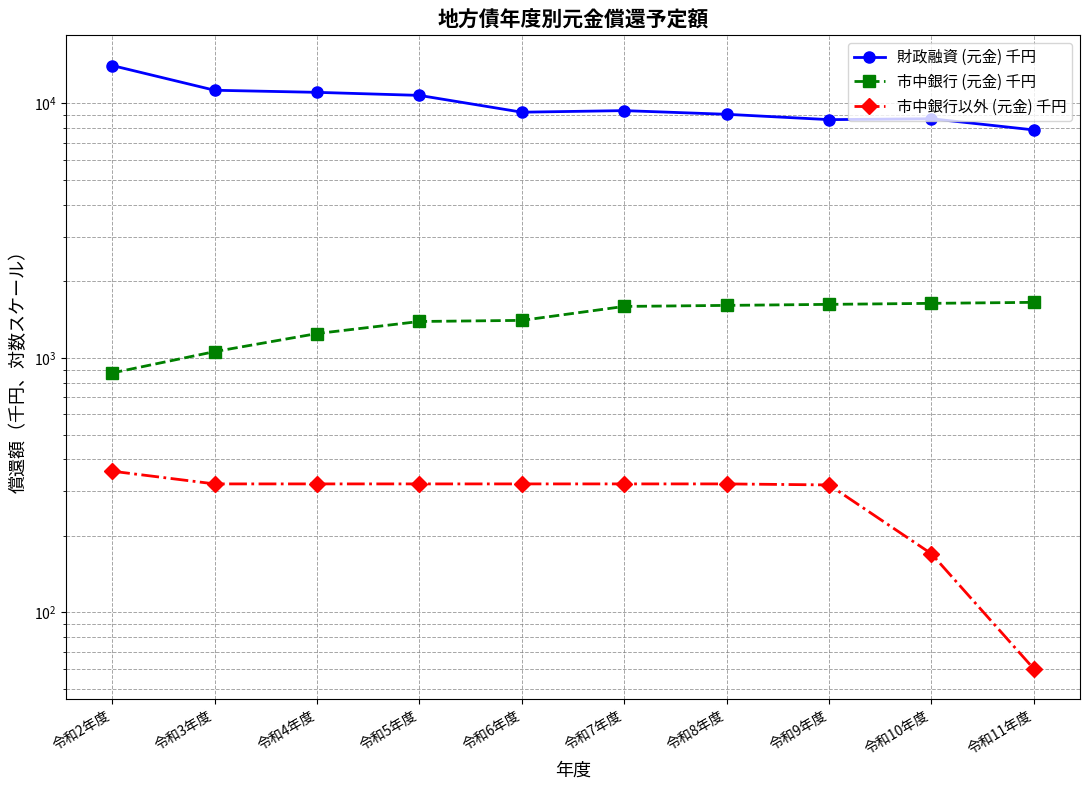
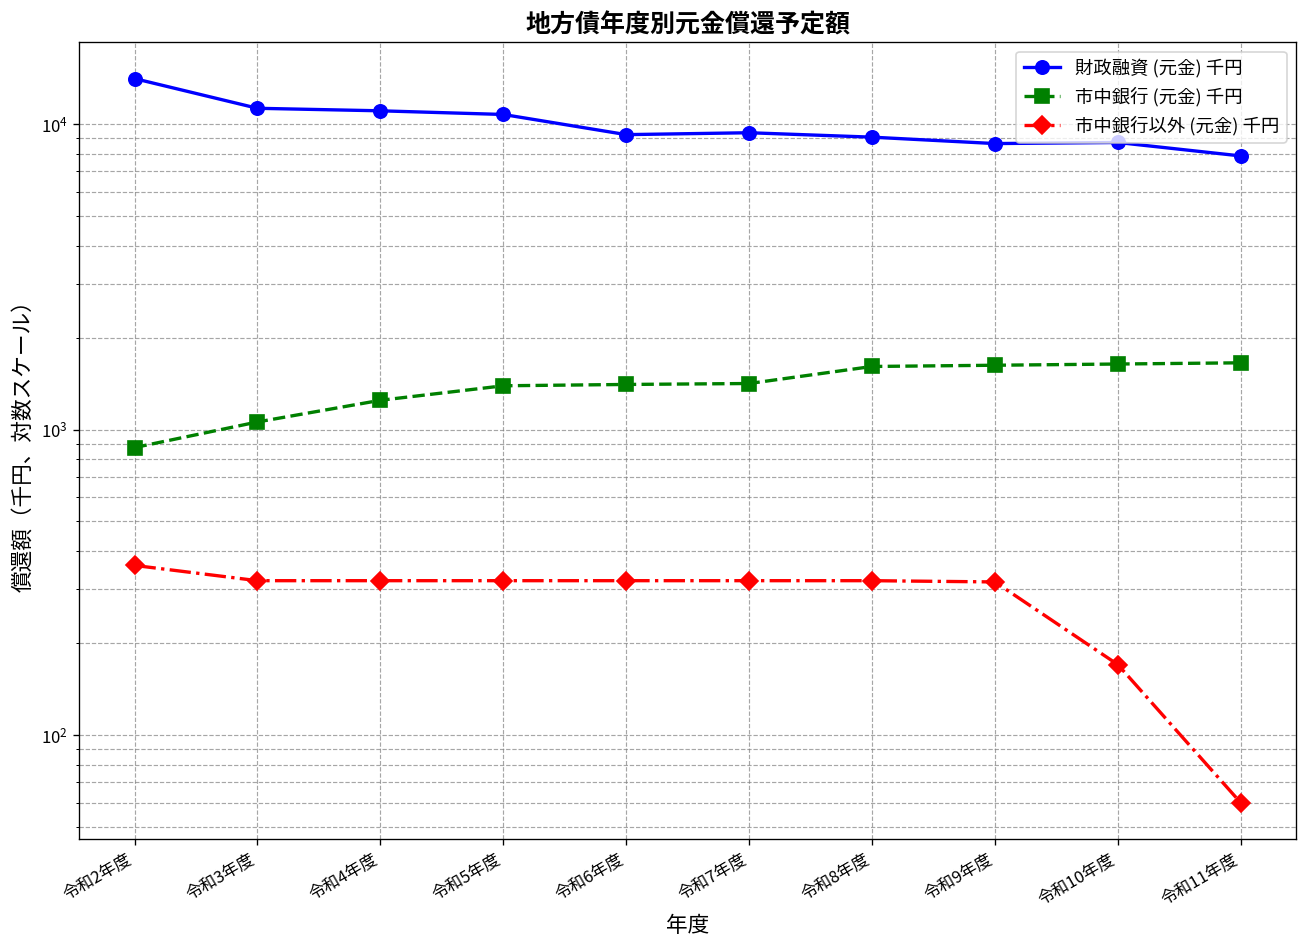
  {
    "財政融資 (元金) 千円": {
      "令和2年度": 14000,
      "令和3年度": 11000,
      "令和4年度": 11000,
      "令和5年度": 10800,
      "令和6年度": 9200,
      "令和7年度": 9400,
      "令和8年度": 9100,
      "令和9年度": 8600,
      "令和11年度": 7900
    },
    "市中銀行 (元金) 千円": {
      "令和2年度": 870,
      "令和3年度": 1060,
      "令和4年度": 1200,
      "令和5年度": 1400,
      "令和6年度": 1400,
-     "令和7年度": 1600,
+     "令和7年度": 1400,
      "令和8年度": 1600,
      "令和9年度": 1600,
      "令和10年度": 1600,
      "令和11年度": 1700
    },
    "市中銀行以外 (元金) 千円": {
      "令和2年度": 360,
      "令和3年度": 320,
      "令和4年度": 320,
      "令和5年度": 320,
      "令和6年度": 320,
      "令和7年度": 320,
      "令和8年度": 320,
      "令和9年度": 320,
      "令和10年度": 170,
      "令和11年度": 60
    }
  }
